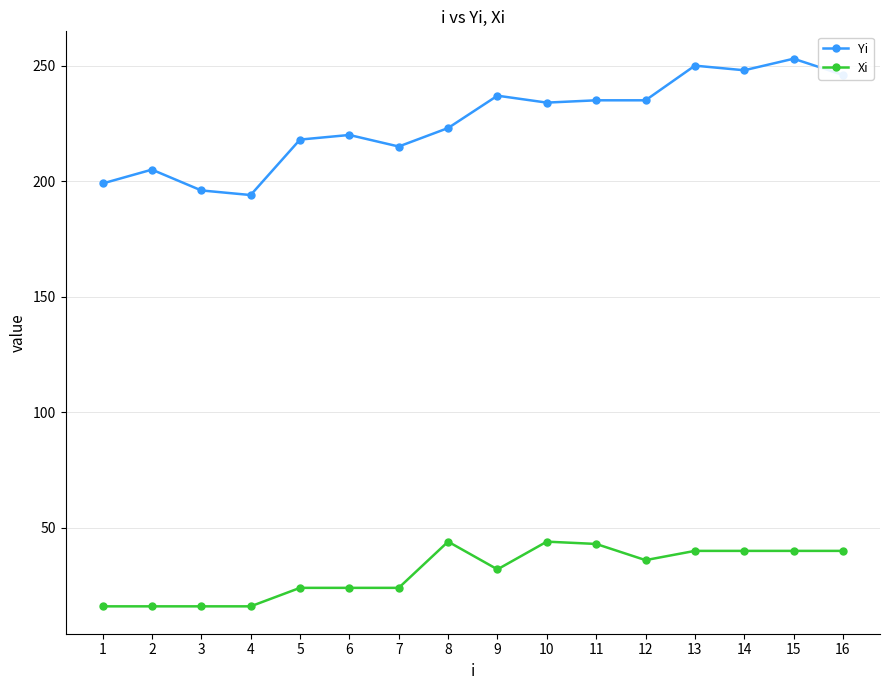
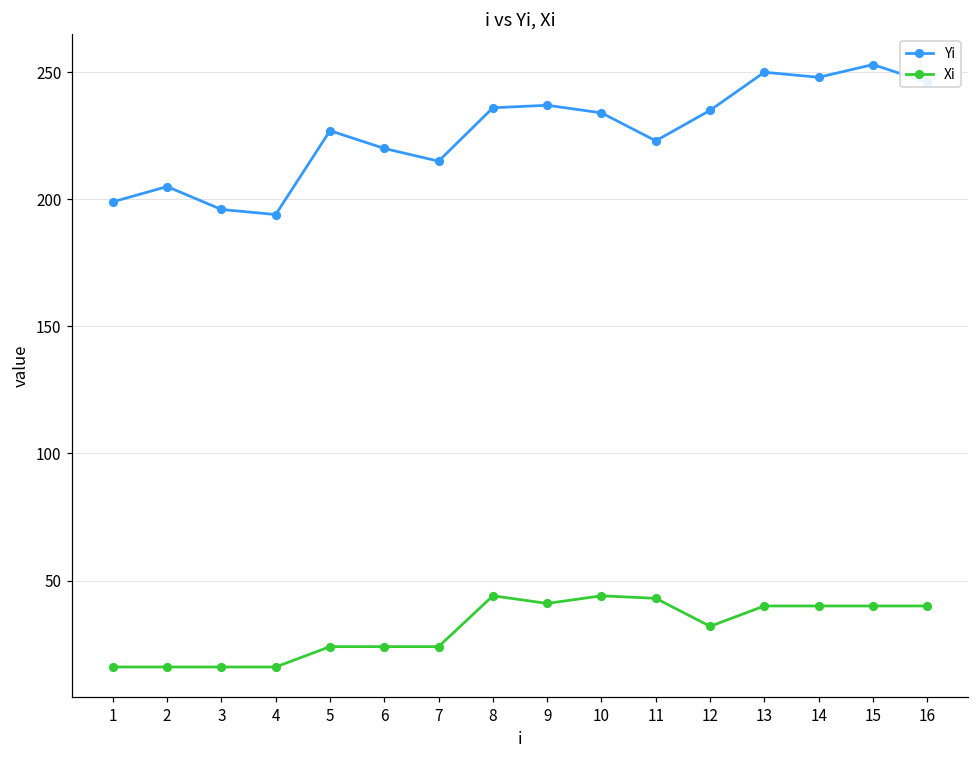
  {
    "Yi": {
      "1": 199,
      "2": 205,
      "3": 196,
      "4": 194,
-     "5": 218,
+     "5": 227,
      "6": 220,
      "7": 215,
-     "8": 223,
+     "8": 236,
      "9": 237,
      "10": 234,
-     "11": 235,
+     "11": 223,
      "12": 235,
      "13": 250,
      "14": 248,
      "15": 253
    },
    "Xi": {
      "1": 16,
      "2": 16,
      "3": 16,
      "4": 16,
      "5": 24,
      "6": 24,
      "7": 24,
      "8": 44,
-     "9": 32,
+     "9": 41,
      "10": 44,
      "11": 43,
-     "12": 36,
+     "12": 32,
      "13": 40,
      "14": 40,
      "15": 40,
      "16": 40
    }
  }
